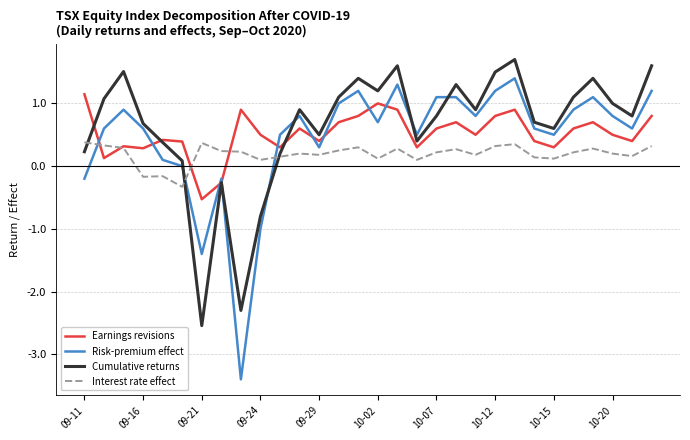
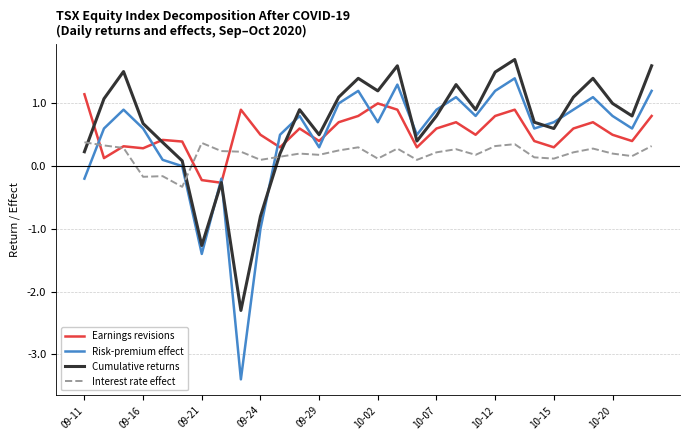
  {
    "Earnings revisions": {
      "09-11": 1.1,
      "09-16": 0.3,
-     "09-21": -0.5,
+     "09-21": -0.2,
      "09-24": 0.5,
      "09-29": 0.4,
      "10-02": 1.0,
      "10-07": 0.6,
      "10-12": 0.8,
      "10-15": 0.3,
      "10-20": 0.5
    },
    "Risk-premium effect": {
      "09-11": -0.2,
      "09-16": 0.6,
      "09-21": -1.4,
      "09-24": -1.0,
      "09-29": 0.3,
      "10-02": 0.7,
-     "10-07": 1.1,
+     "10-07": 0.9,
      "10-12": 1.2,
-     "10-15": 0.5,
+     "10-15": 0.7,
      "10-20": 0.8
    },
    "Cumulative returns": {
      "09-11": 0.2,
      "09-16": 0.7,
-     "09-21": -2.5,
+     "09-21": -1.3,
      "09-24": -0.8,
      "09-29": 0.5,
      "10-02": 1.2,
      "10-07": 0.8,
      "10-12": 1.5,
      "10-15": 0.6,
      "10-20": 1.0
    },
    "Interest rate effect": {
      "09-11": 0.4,
      "09-16": -0.2,
      "09-21": 0.4,
      "09-24": 0.1,
      "09-29": 0.2,
      "10-02": 0.1,
      "10-07": 0.2,
      "10-12": 0.3,
      "10-15": 0.1,
      "10-20": 0.2
    }
  }
